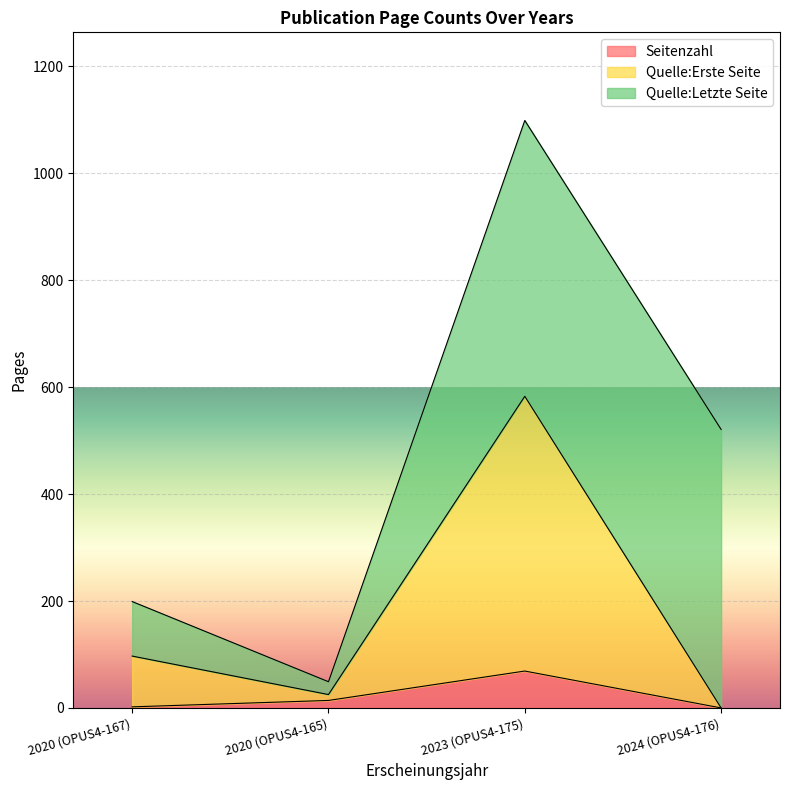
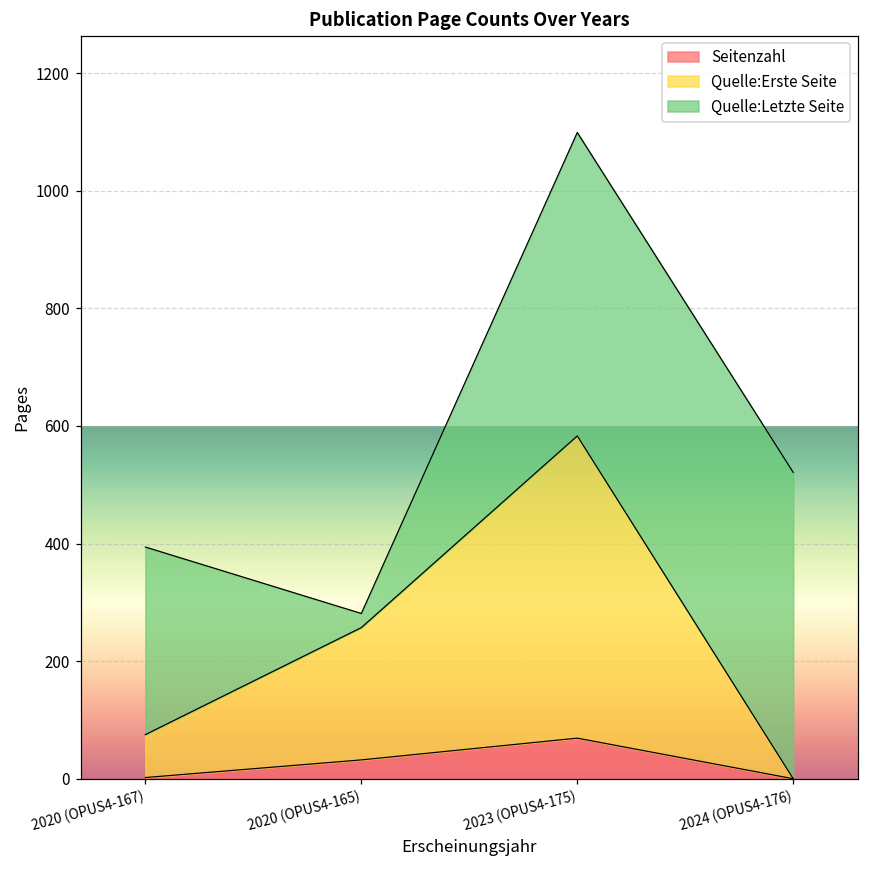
  {
    "Seitenzahl": {
      "2020 (OPUS4-167)": 0,
-     "2020 (OPUS4-165)": 10,
+     "2020 (OPUS4-165)": 30,
      "2023 (OPUS4-175)": 70
    },
    "Quelle:Erste Seite": {
-     "2020 (OPUS4-167)": 100,
-     "2020 (OPUS4-165)": 10,
+     "2020 (OPUS4-167)": 70,
+     "2020 (OPUS4-165)": 230,
      "2023 (OPUS4-175)": 510
    },
    "Quelle:Letzte Seite": {
-     "2020 (OPUS4-167)": 100,
+     "2020 (OPUS4-167)": 320,
      "2020 (OPUS4-165)": 20,
      "2023 (OPUS4-175)": 520,
      "2024 (OPUS4-176)": 520
    }
  }
